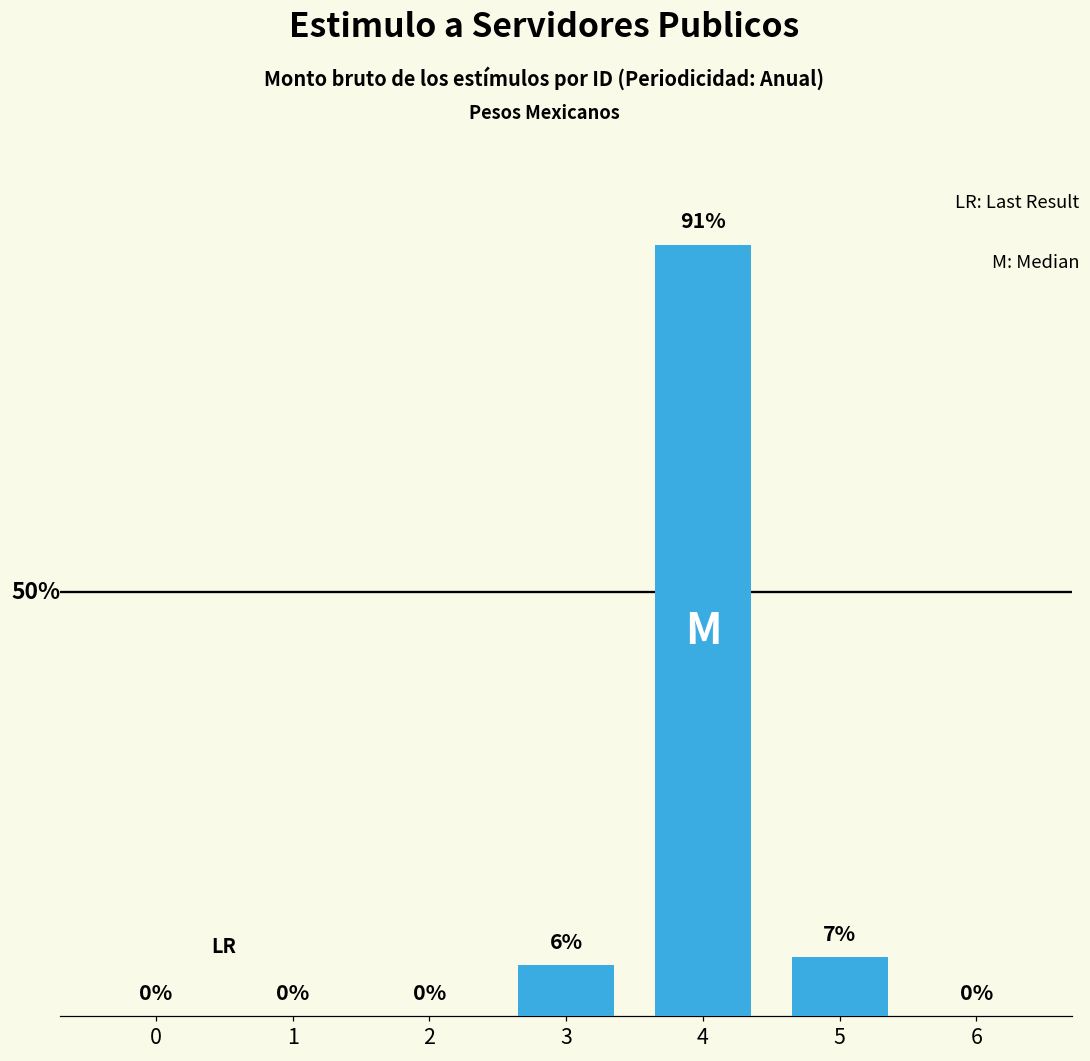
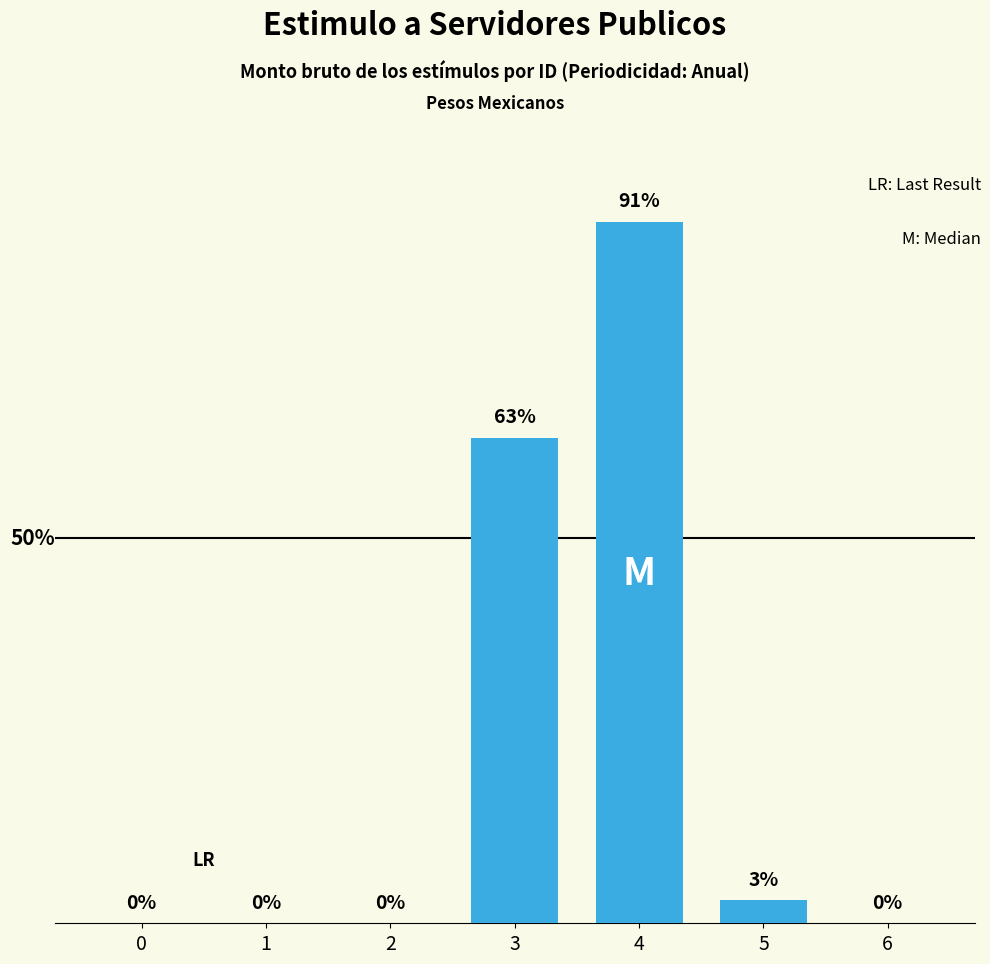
  {
    "0": "0%",
    "1": "0%",
    "2": "0%",
-   "3": "6%",
+   "3": "63%",
    "4": "91%",
-   "5": "7%",
+   "5": "3%",
    "6": "0%"
  }
